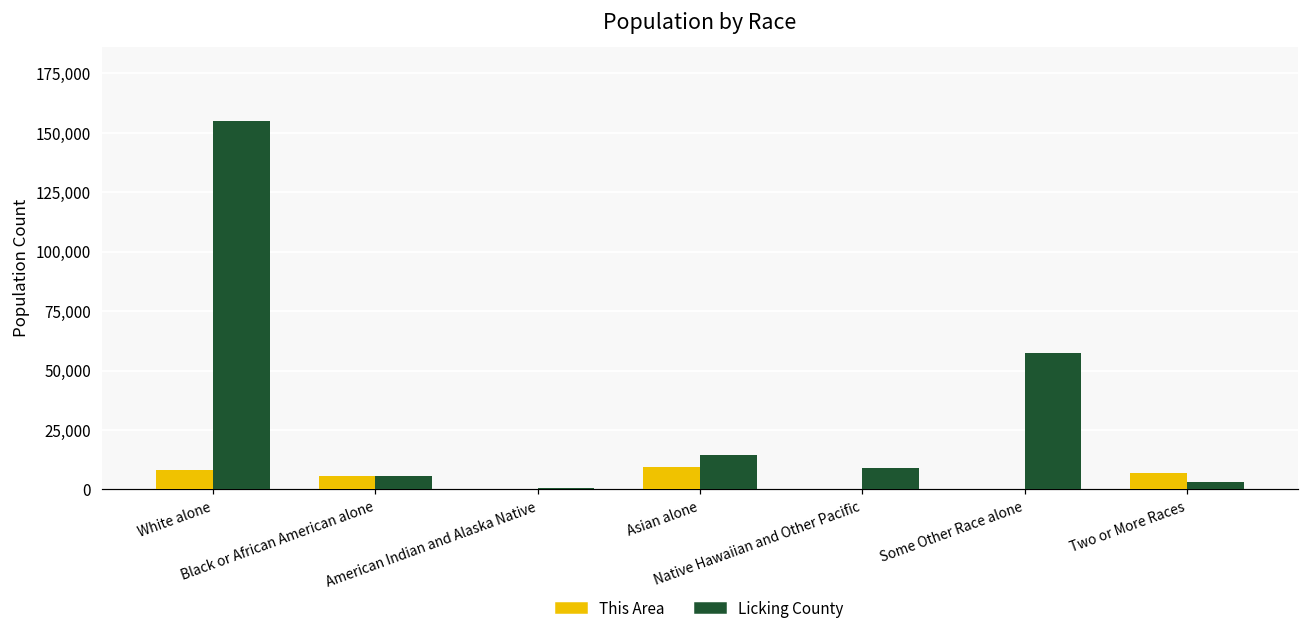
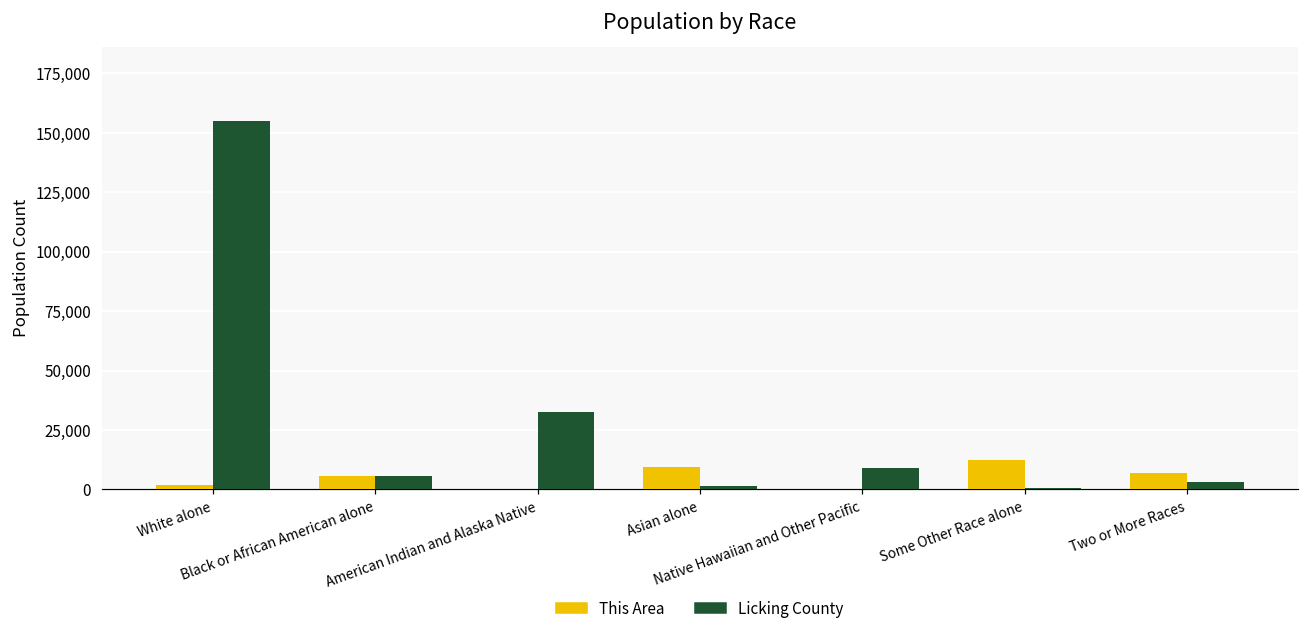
  {
    "This Area": {
-     "White alone": "8,000",
+     "White alone": "2,000",
      "Black or African American alone": "6,000",
      "Asian alone": "9,000",
-     "Some Other Race alone": "0",
+     "Some Other Race alone": "13,000",
      "Two or More Races": "7,000"
    },
    "Licking County": {
      "White alone": "155,000",
      "Black or African American alone": "6,000",
-     "American Indian and Alaska Native": "0",
-     "Asian alone": "15,000",
+     "American Indian and Alaska Native": "33,000",
+     "Asian alone": "1,000",
      "Native Hawaiian and Other Pacific": "9,000",
-     "Some Other Race alone": "57,000",
+     "Some Other Race alone": "1,000",
      "Two or More Races": "3,000"
    }
  }
